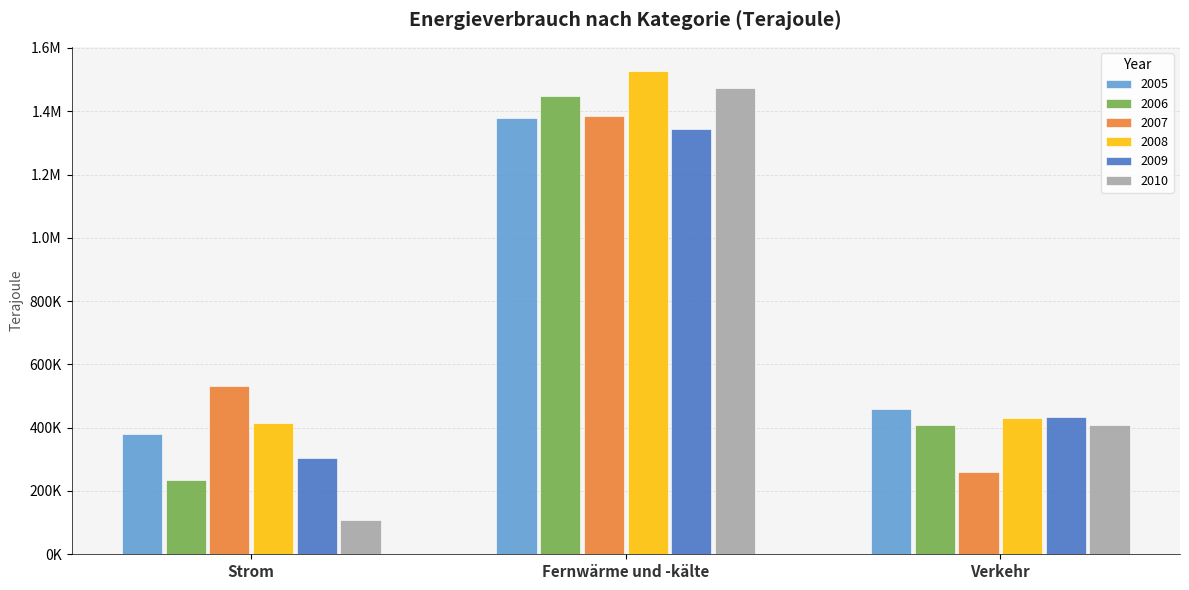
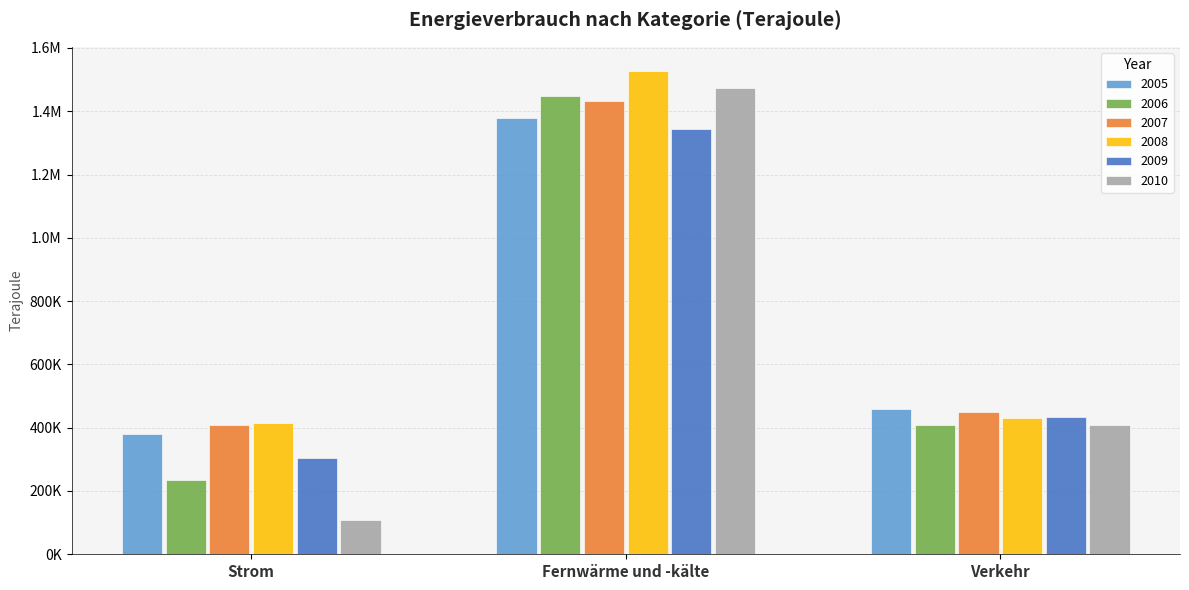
  {
    "2006": {
      "Strom": 230000,
      "Fernwärme und -kälte": 1450000,
      "Verkehr": 410000
    },
    "2007": {
-     "Strom": 530000,
-     "Fernwärme und -kälte": 1390000,
-     "Verkehr": 260000
+     "Strom": 410000,
+     "Fernwärme und -kälte": 1430000,
+     "Verkehr": 450000
    },
    "2008": {
      "Strom": 410000,
      "Fernwärme und -kälte": 1530000,
      "Verkehr": 430000
    },
    "2010": {
      "Strom": 110000,
      "Fernwärme und -kälte": 1470000,
      "Verkehr": 410000
    }
  }
